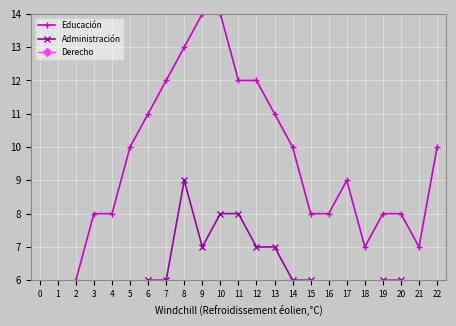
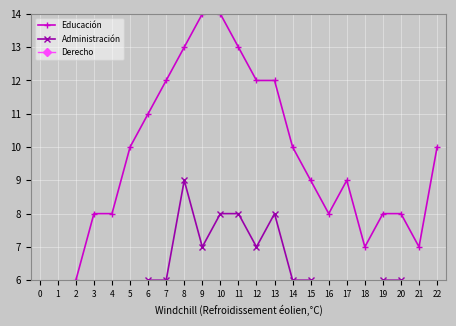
  {
    "Educación": {
      "2": 6,
      "3": 8,
      "4": 8,
      "5": 10,
      "6": 11,
      "7": 12,
      "8": 13,
      "9": 14,
      "10": 14,
-     "11": 12,
+     "11": 13,
      "12": 12,
-     "13": 11,
+     "13": 12,
      "14": 10,
-     "15": 8,
+     "15": 9,
      "16": 8,
      "17": 9,
      "18": 7,
      "19": 8,
      "20": 8,
      "21": 7,
      "22": 10
    },
    "Administración": {
      "6": 6,
      "7": 6,
      "8": 9,
      "9": 7,
      "10": 8,
      "11": 8,
      "12": 7,
-     "13": 7,
+     "13": 8,
      "14": 6,
      "15": 6,
      "19": 6,
      "20": 6
    }
  }
